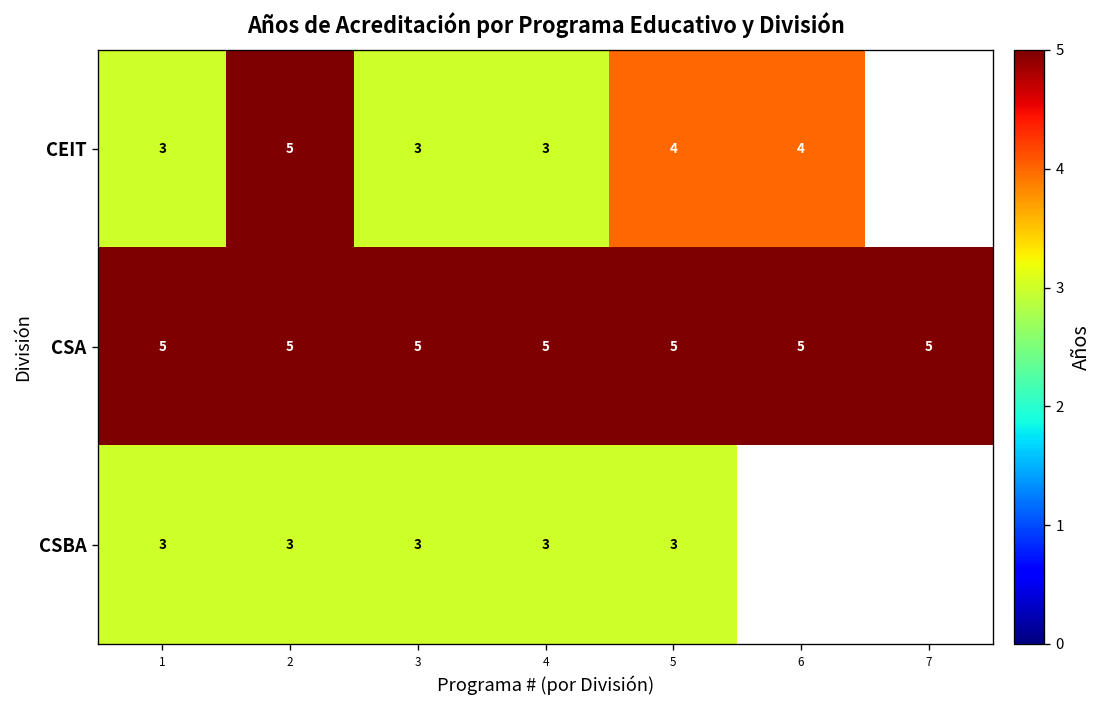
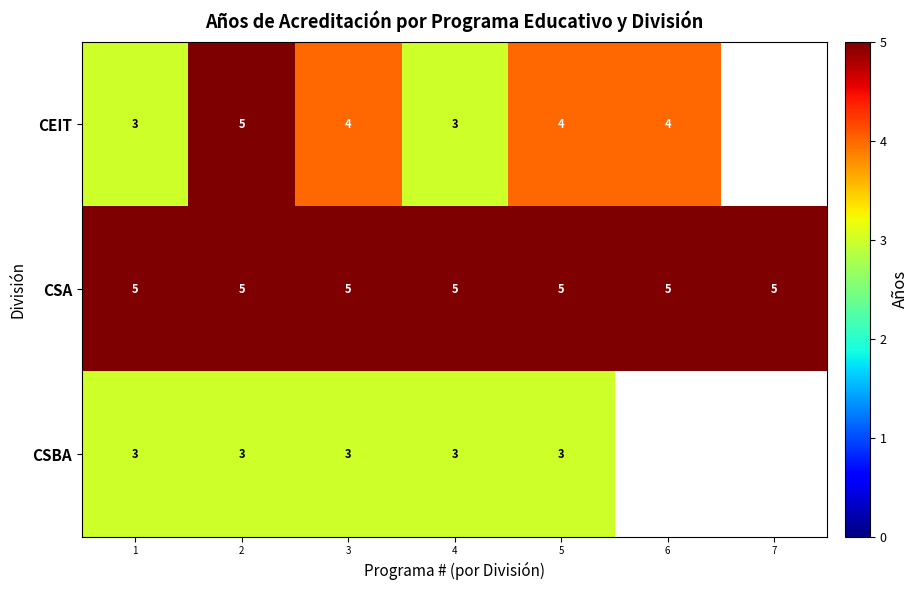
  {
    "CEIT": {
      "1": 3,
      "2": 5,
-     "3": 3,
+     "3": 4,
      "4": 3,
      "5": 4,
      "6": 4
    },
    "CSA": {
      "1": 5,
      "2": 5,
      "3": 5,
      "4": 5,
      "5": 5,
      "6": 5,
      "7": 5
    },
    "CSBA": {
      "1": 3,
      "2": 3,
      "3": 3,
      "4": 3,
      "5": 3
    }
  }
